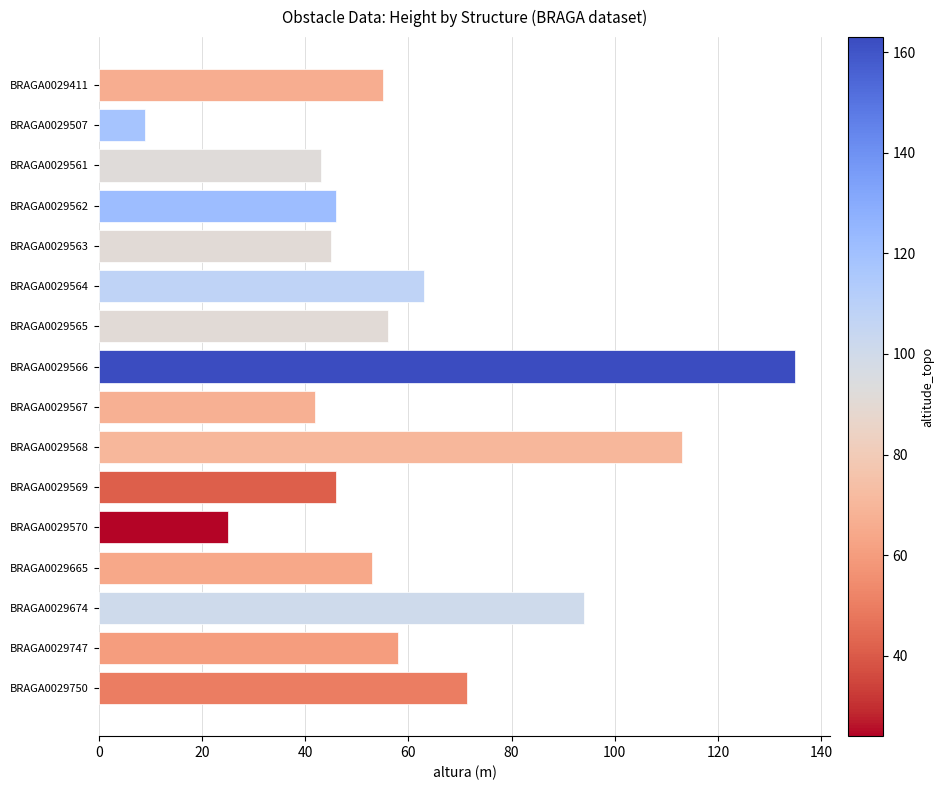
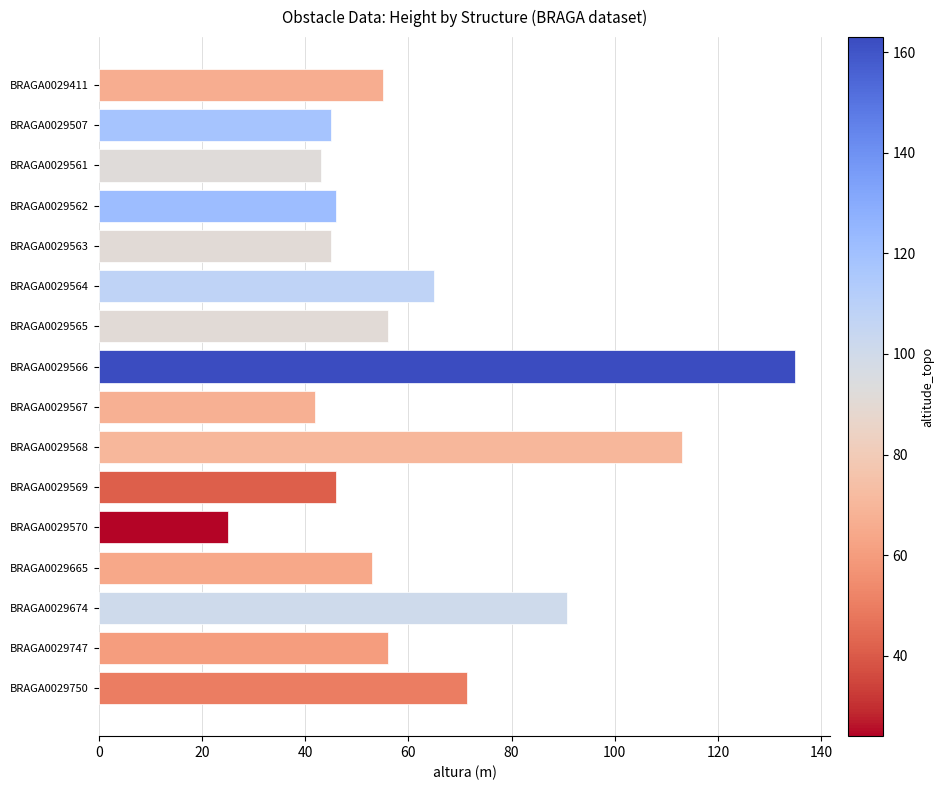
  {
    "BRAGA0029411": 55,
-   "BRAGA0029507": 9,
+   "BRAGA0029507": 45,
    "BRAGA0029561": 43,
    "BRAGA0029562": 46,
    "BRAGA0029563": 45,
-   "BRAGA0029564": 63,
+   "BRAGA0029564": 65,
    "BRAGA0029565": 56,
    "BRAGA0029566": 135,
    "BRAGA0029567": 42,
    "BRAGA0029568": 113,
    "BRAGA0029569": 46,
    "BRAGA0029570": 25,
    "BRAGA0029665": 53,
-   "BRAGA0029674": 94,
-   "BRAGA0029747": 58,
+   "BRAGA0029674": 91,
+   "BRAGA0029747": 56,
    "BRAGA0029750": 71
  }
